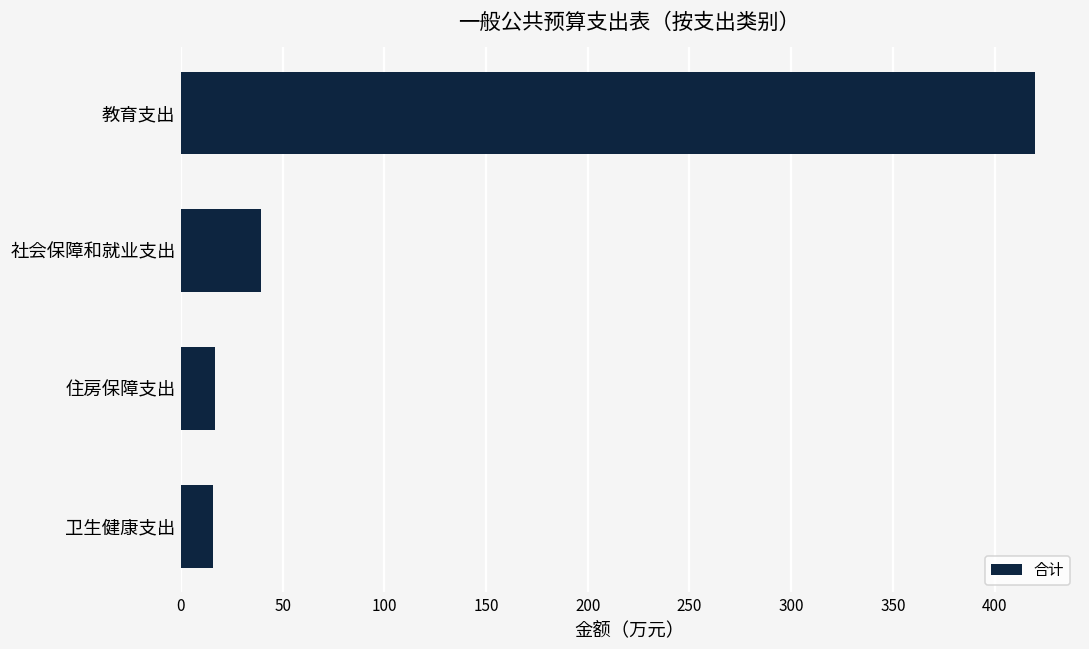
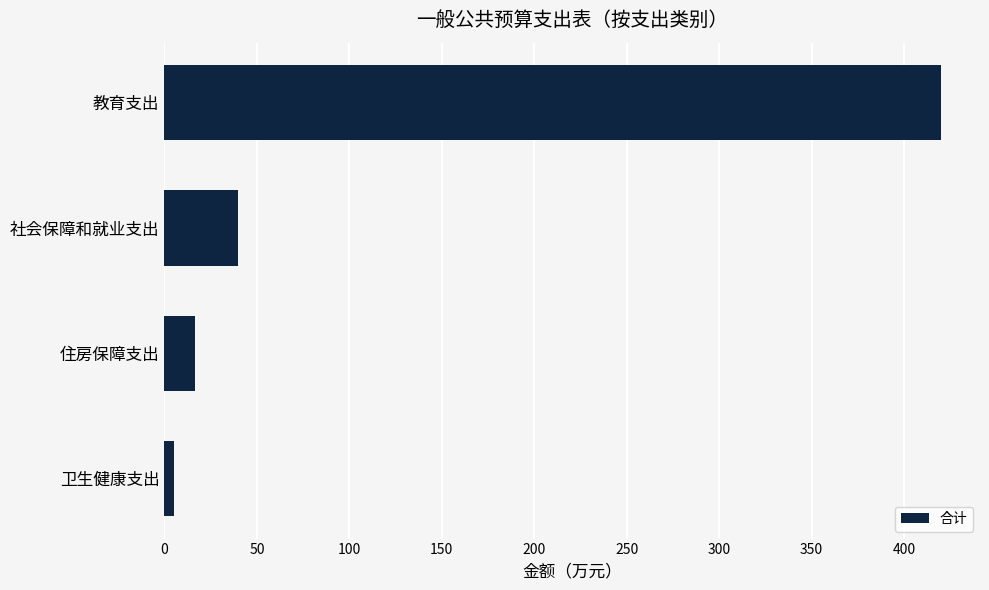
  {
    "教育支出": 420,
    "社会保障和就业支出": 39,
    "住房保障支出": 17,
-   "卫生健康支出": 16
+   "卫生健康支出": 5
  }
